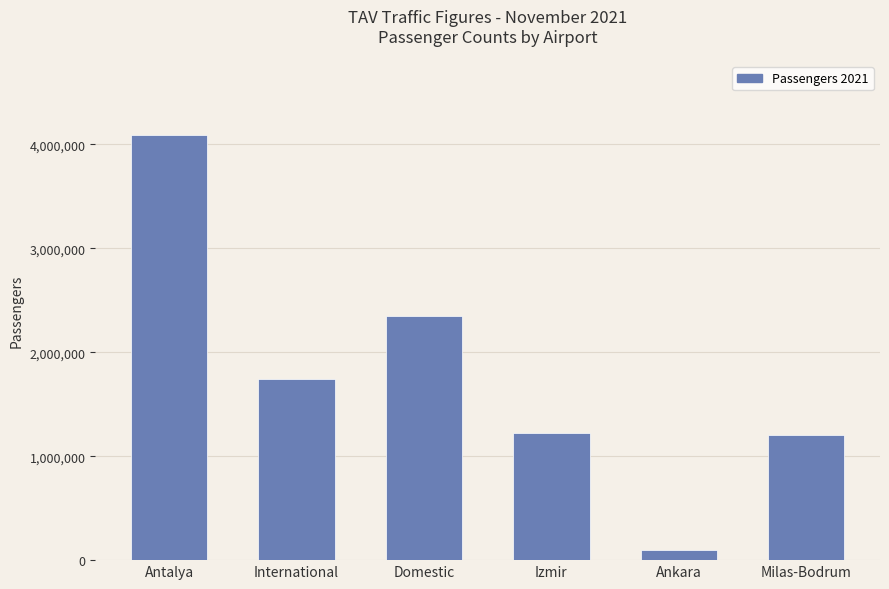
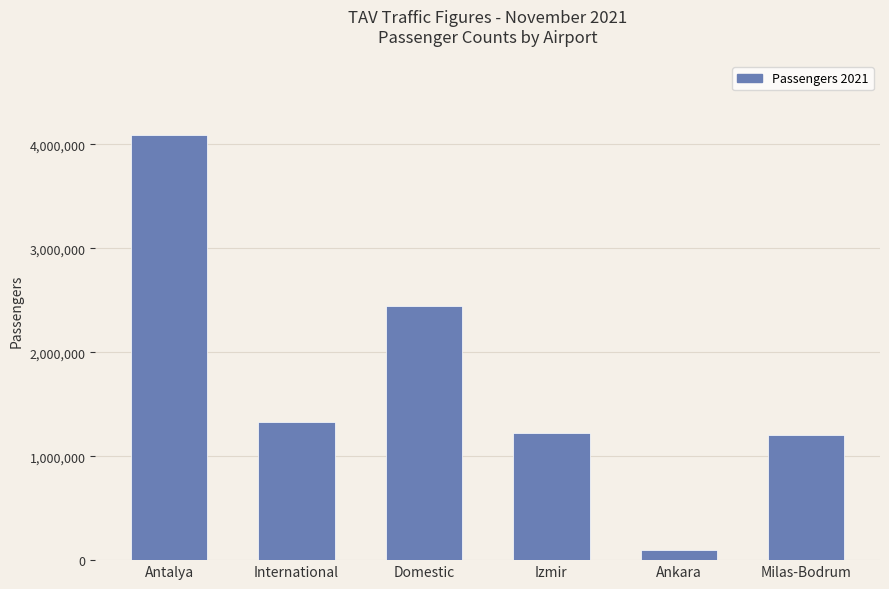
  {
    "Antalya": "4,090,000",
-   "International": "1,740,000",
-   "Domestic": "2,350,000",
+   "International": "1,330,000",
+   "Domestic": "2,440,000",
    "Izmir": "1,220,000",
    "Ankara": "100,000",
    "Milas-Bodrum": "1,200,000"
  }
